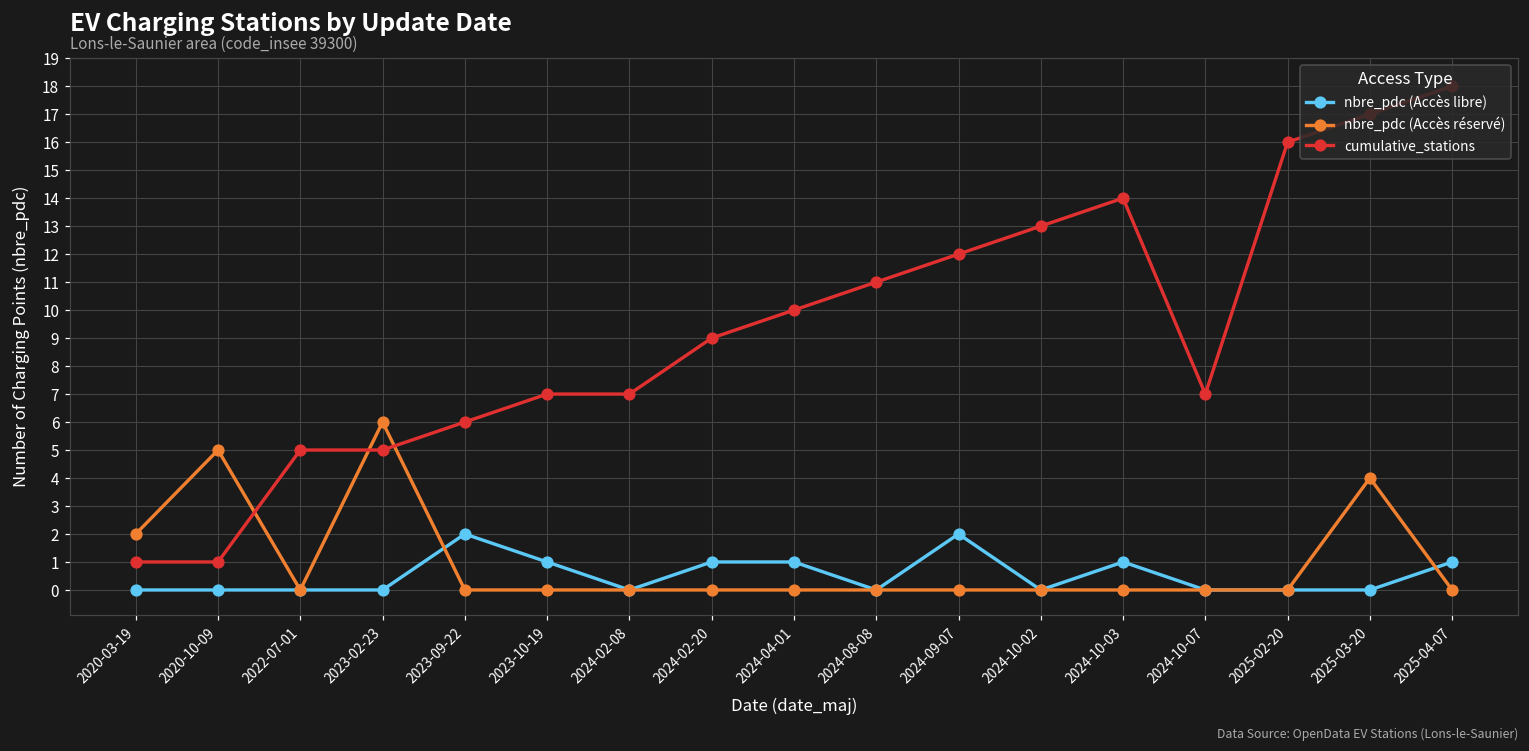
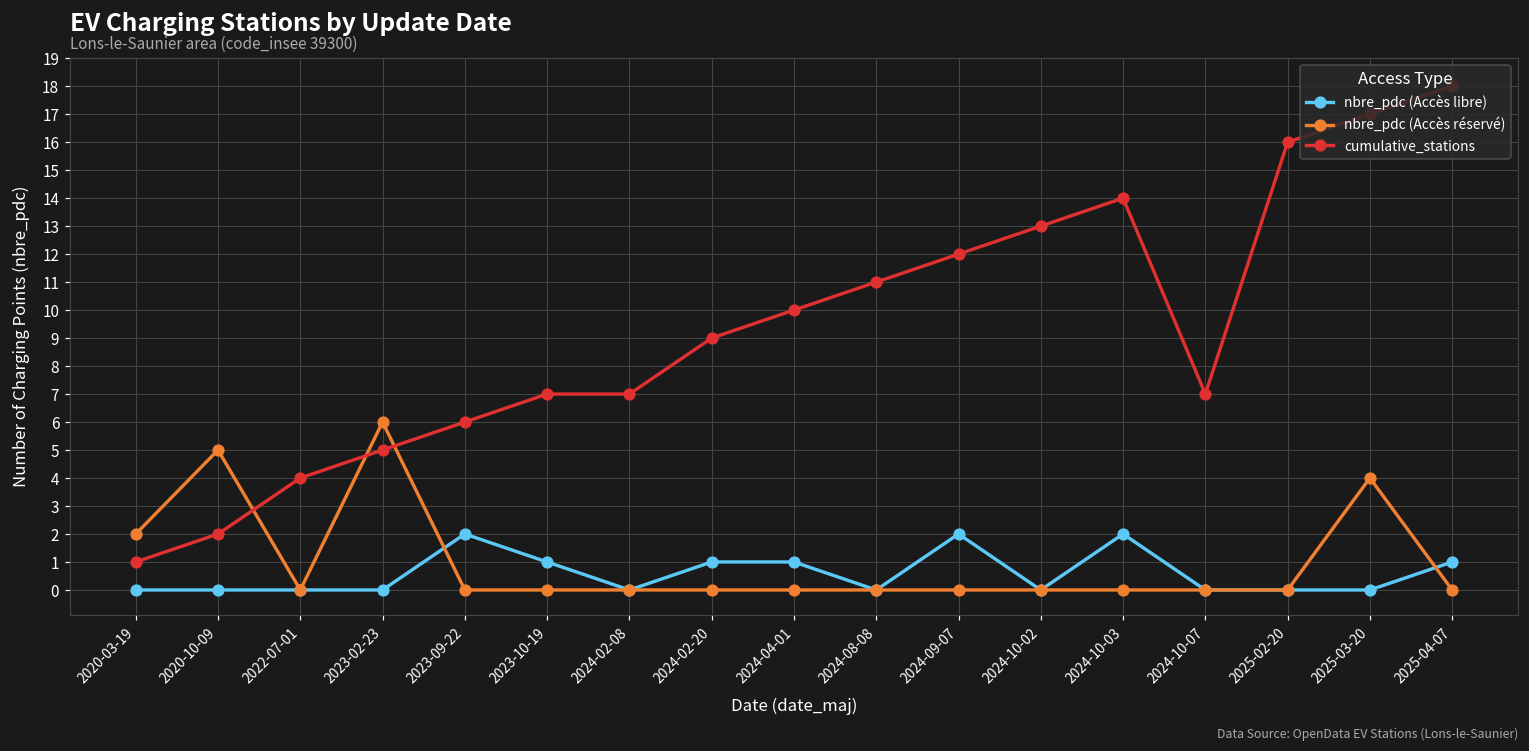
  {
    "nbre_pdc (Accès libre)": {
      "2020-03-19": 0,
      "2020-10-09": 0,
      "2023-02-23": 0,
      "2023-09-22": 2,
      "2023-10-19": 1,
      "2024-02-20": 1,
      "2024-04-01": 1,
      "2024-09-07": 2,
-     "2024-10-03": 1,
+     "2024-10-03": 2,
      "2025-03-20": 0,
      "2025-04-07": 1
    },
    "nbre_pdc (Accès réservé)": {
      "2020-03-19": 2,
      "2020-10-09": 5,
      "2023-02-23": 6,
      "2023-09-22": 0,
      "2023-10-19": 0,
      "2024-02-20": 0,
      "2024-04-01": 0,
      "2024-09-07": 0,
      "2024-10-03": 0,
      "2025-03-20": 4,
      "2025-04-07": 0
    },
    "cumulative_stations": {
      "2020-03-19": 1,
-     "2020-10-09": 1,
-     "2022-07-01": 5,
+     "2020-10-09": 2,
+     "2022-07-01": 4,
      "2023-02-23": 5,
      "2023-09-22": 6,
      "2023-10-19": 7,
      "2024-02-08": 7,
      "2024-02-20": 9,
      "2024-04-01": 10,
      "2024-08-08": 11,
      "2024-09-07": 12,
      "2024-10-02": 13,
      "2024-10-03": 14,
      "2024-10-07": 7,
      "2025-02-20": 16
    }
  }
